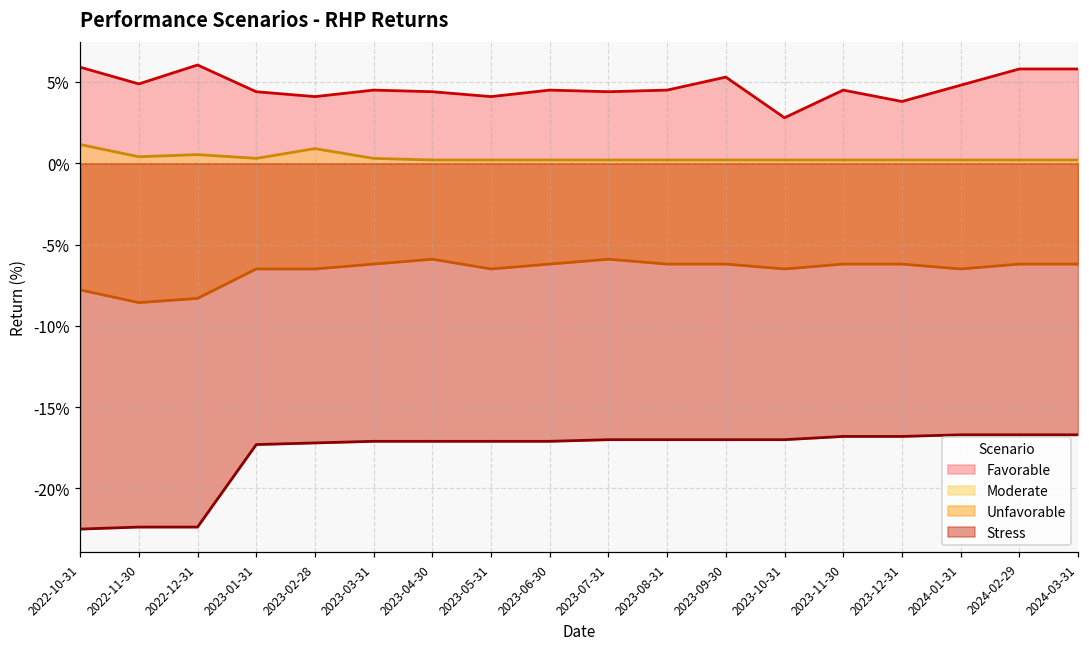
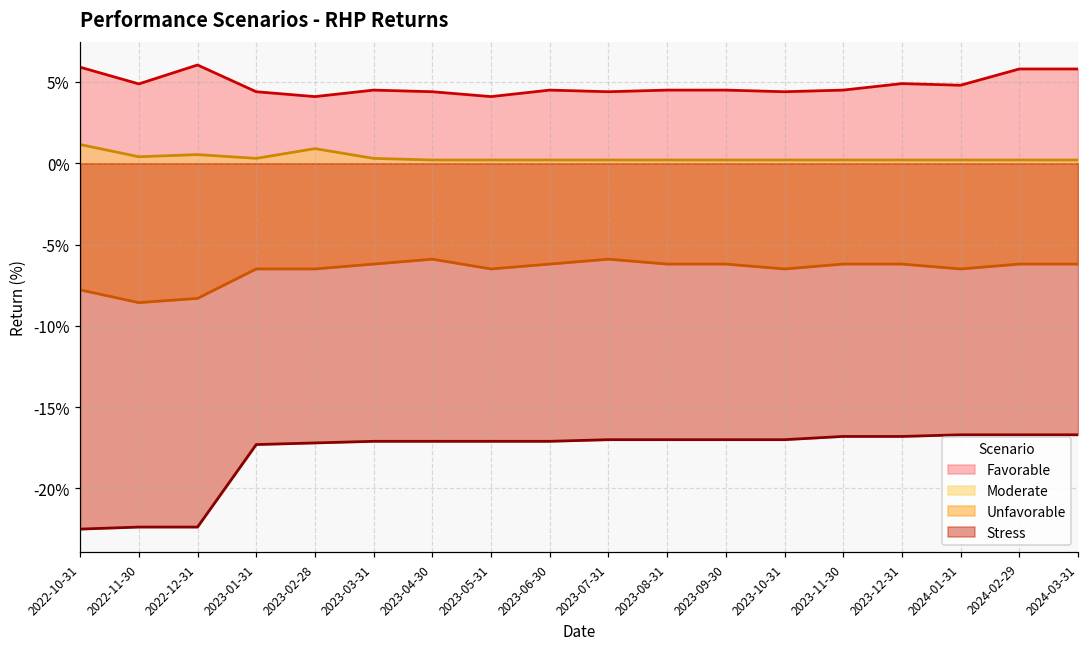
  {
    "Favorable": {
      "2022-10-31": "5.9%",
      "2022-11-30": "4.9%",
      "2022-12-31": "6.0%",
      "2023-01-31": "4.4%",
      "2023-02-28": "4.1%",
      "2023-03-31": "4.5%",
      "2023-04-30": "4.4%",
      "2023-05-31": "4.1%",
      "2023-06-30": "4.5%",
      "2023-07-31": "4.4%",
      "2023-08-31": "4.5%",
-     "2023-09-30": "5.3%",
-     "2023-10-31": "2.8%",
+     "2023-09-30": "4.5%",
+     "2023-10-31": "4.4%",
      "2023-11-30": "4.5%",
-     "2023-12-31": "3.8%",
+     "2023-12-31": "4.9%",
      "2024-01-31": "4.8%",
      "2024-02-29": "5.8%",
      "2024-03-31": "5.8%"
    },
    "Moderate": {
      "2022-10-31": "1.2%",
      "2022-11-30": "0.4%",
      "2022-12-31": "0.5%",
      "2023-01-31": "0.3%",
      "2023-02-28": "0.9%",
      "2023-03-31": "0.3%",
      "2023-04-30": "0.2%",
      "2023-05-31": "0.2%",
      "2023-06-30": "0.2%",
      "2023-07-31": "0.2%",
      "2023-08-31": "0.2%",
      "2023-09-30": "0.2%",
      "2023-10-31": "0.2%",
      "2023-11-30": "0.2%",
      "2023-12-31": "0.2%",
      "2024-01-31": "0.2%",
      "2024-02-29": "0.2%",
      "2024-03-31": "0.2%"
    }
  }
